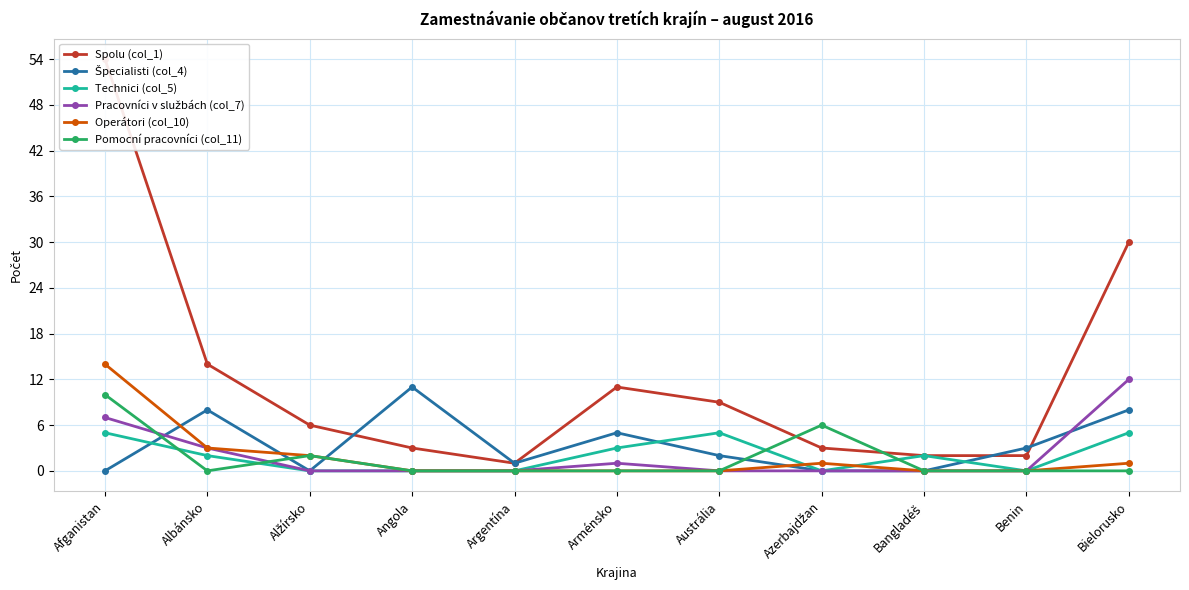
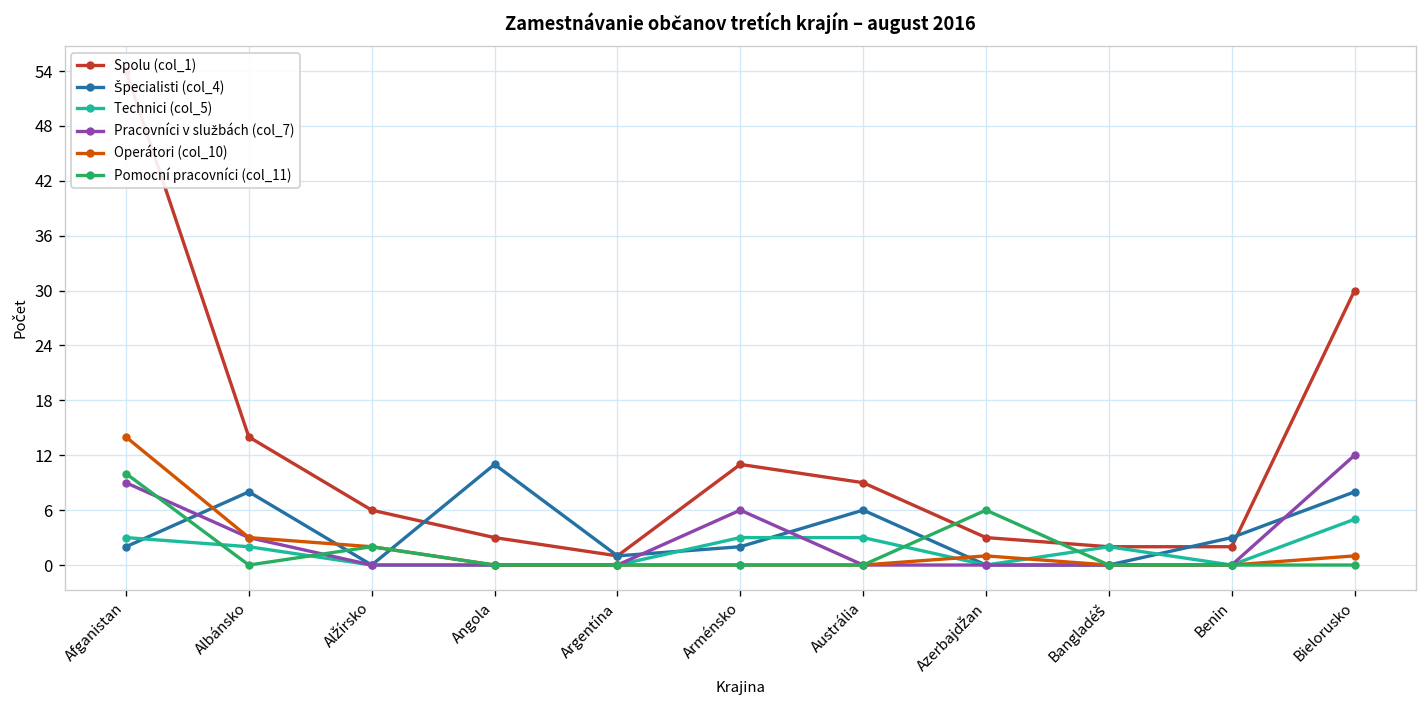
  {
    "Špecialisti (col_4)": {
-     "Afganistan": 0,
+     "Afganistan": 2,
      "Albánsko": 8,
      "Angola": 11,
-     "Arménsko": 5,
-     "Austrália": 2,
+     "Arménsko": 2,
+     "Austrália": 6,
      "Benin": 3,
      "Bielorusko": 8
    },
    "Technici (col_5)": {
-     "Afganistan": 5,
+     "Afganistan": 3,
      "Albánsko": 2,
      "Arménsko": 3,
-     "Austrália": 5,
+     "Austrália": 3,
      "Bielorusko": 5
    },
    "Pracovníci v službách (col_7)": {
-     "Afganistan": 7,
-     "Arménsko": 1,
+     "Afganistan": 9,
+     "Arménsko": 6,
      "Bielorusko": 12
    },
    "Pomocní pracovníci (col_11)": {
      "Afganistan": 10,
      "Albánsko": 0,
      "Azerbajdžan": 6,
      "Bielorusko": 0
    }
  }
